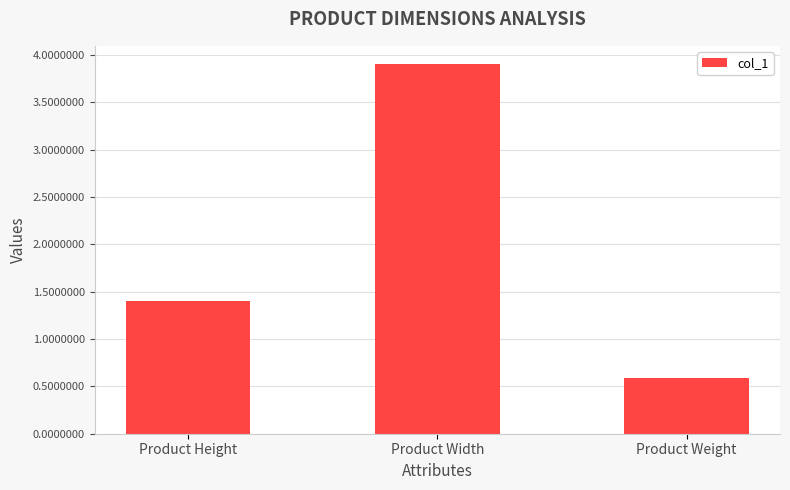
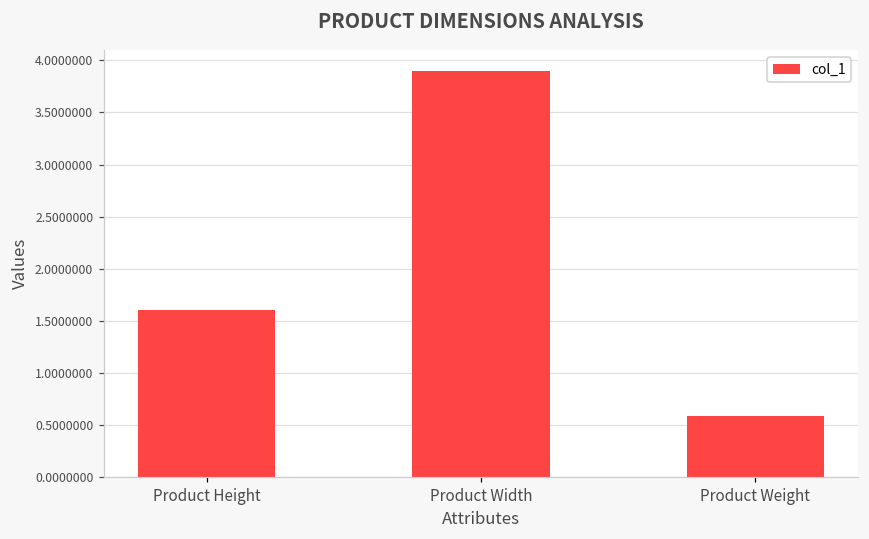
  {
-   "Product Height": 1.4,
+   "Product Height": 1.6,
    "Product Width": 3.9,
    "Product Weight": 0.6
  }
